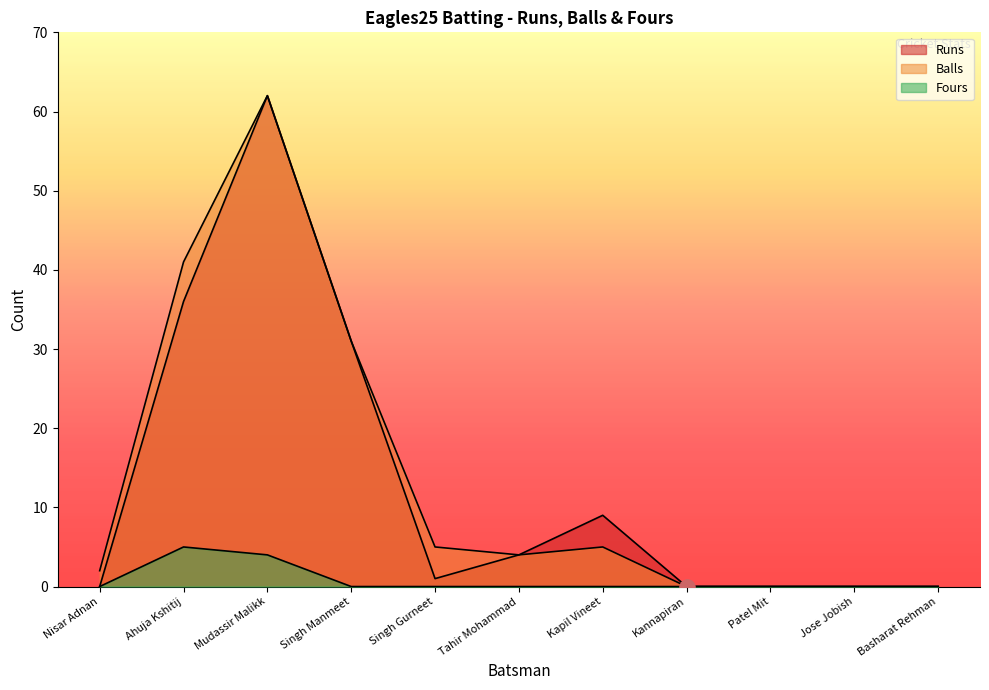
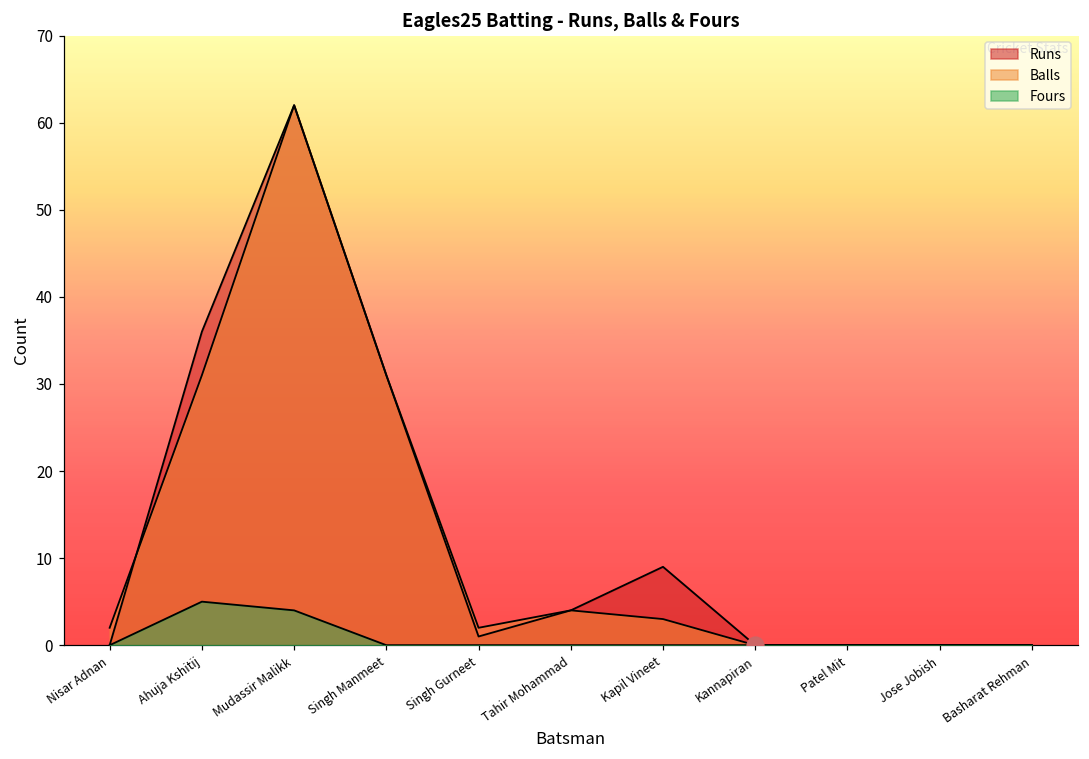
  {
    "Runs": {
      "Ahuja Kshitij": 36,
      "Singh Gurneet": 1,
      "Kapil Vineet": 9
    },
    "Balls": {
      "Nisar Adnan": 2,
-     "Ahuja Kshitij": 41,
-     "Singh Gurneet": 5,
-     "Kapil Vineet": 5
+     "Ahuja Kshitij": 31,
+     "Singh Gurneet": 2,
+     "Kapil Vineet": 3
    },
    "Fours": {
      "Ahuja Kshitij": 5,
      "Mudassir Malikk": 4,
      "Singh Manmeet": 0,
      "Singh Gurneet": 0,
      "Tahir Mohammad": 0,
      "Kapil Vineet": 0
    }
  }
